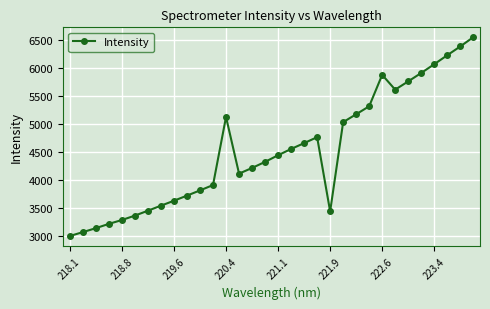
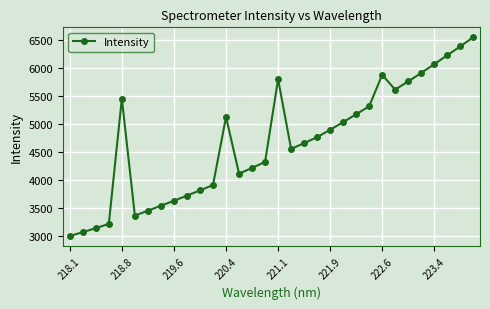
  {
    "218.1": 3000,
-   "218.8": 3300,
+   "218.8": 5500,
    "219.6": 3600,
    "220.4": 5100,
-   "221.1": 4400,
-   "221.9": 3400,
+   "221.1": 5800,
+   "221.9": 4900,
    "222.6": 5900,
    "223.4": 6100
  }
